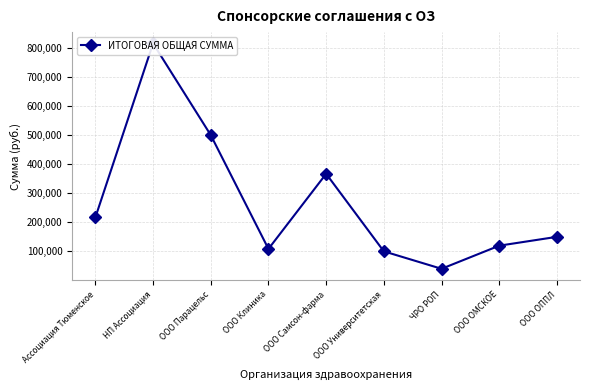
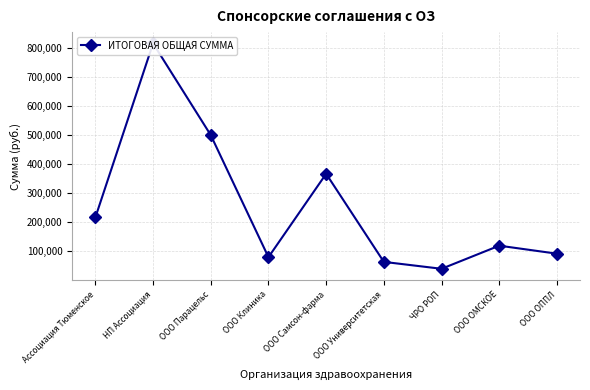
  {
    "Ассоциация Тюменское": "220,000",
    "ООО Парацельс": "500,000",
-   "ООО Клиника": "110,000",
+   "ООО Клиника": "80,000",
    "ООО Самсон-фарма": "370,000",
-   "ООО Университетская": "100,000",
+   "ООО Университетская": "60,000",
    "ЧРО РОП": "40,000",
    "ООО ОМСКОЕ": "120,000",
-   "ООО ОППЛ": "150,000"
+   "ООО ОППЛ": "90,000"
  }
